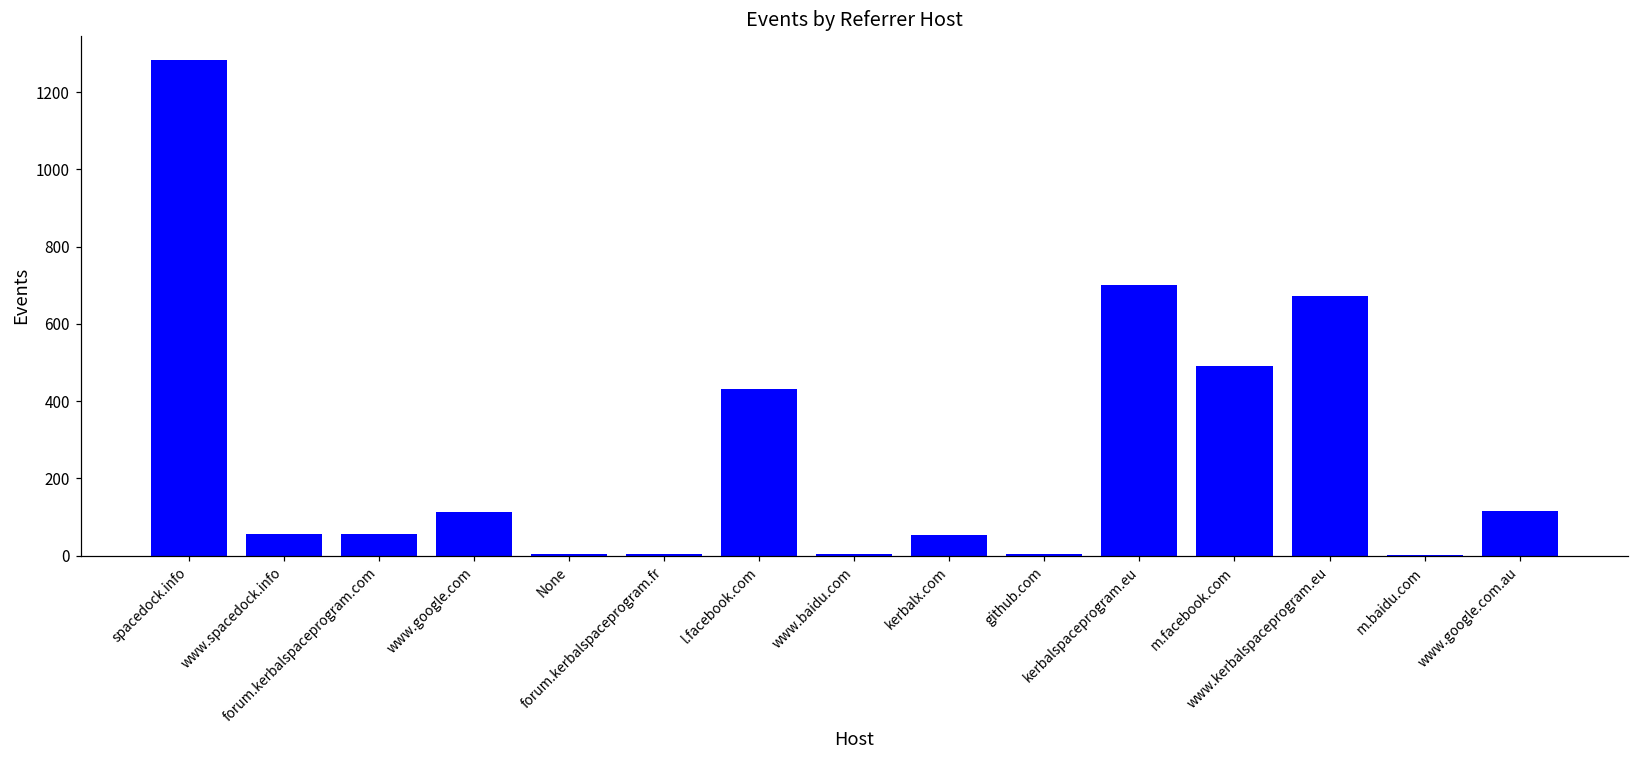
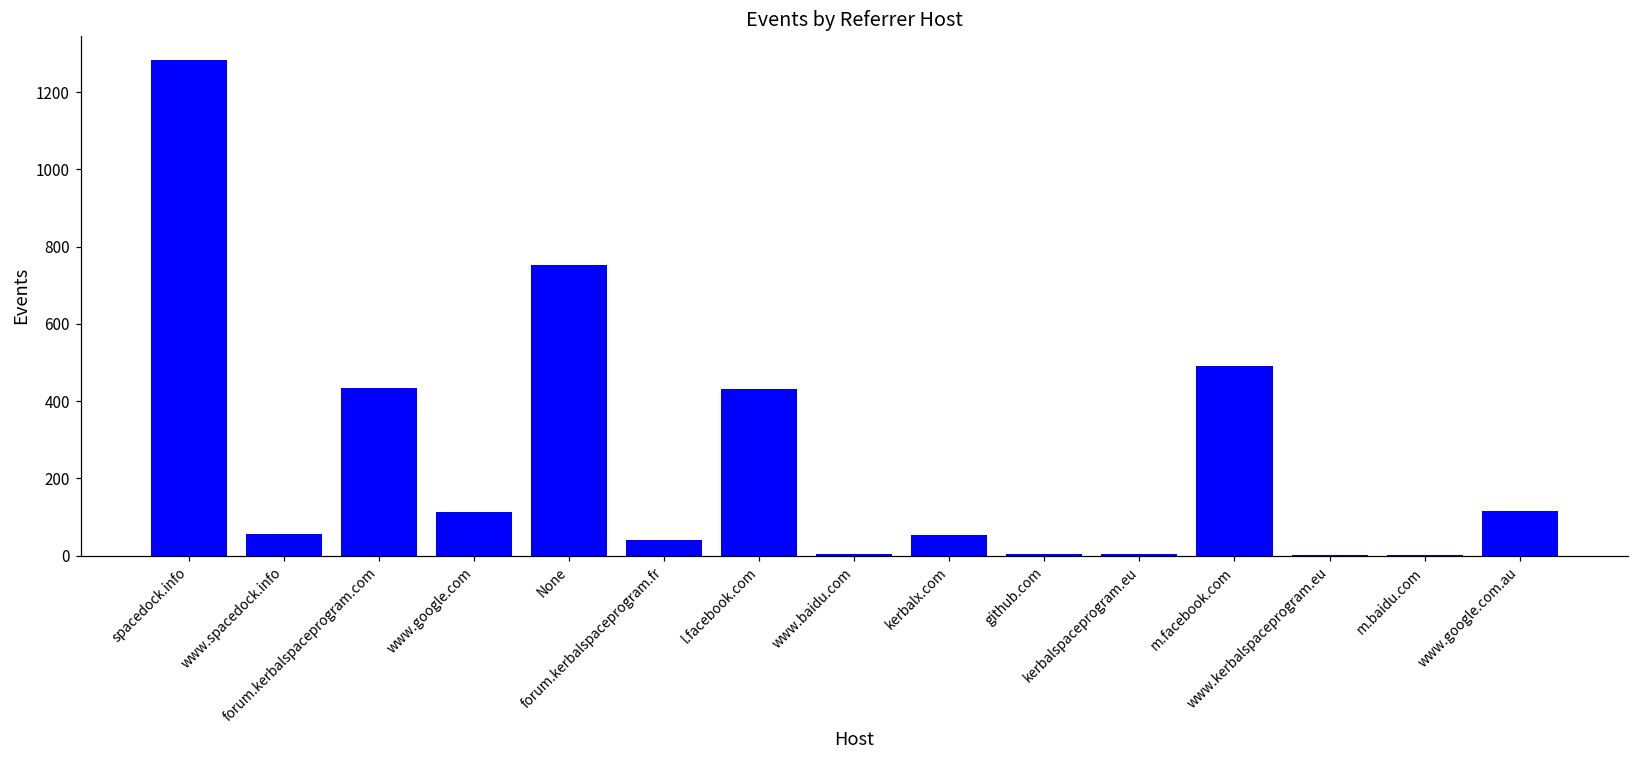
  {
    "spacedock.info": 1280,
    "www.spacedock.info": 60,
-   "forum.kerbalspaceprogram.com": 60,
+   "forum.kerbalspaceprogram.com": 430,
    "www.google.com": 110,
-   "None": 0,
-   "forum.kerbalspaceprogram.fr": 0,
+   "None": 750,
+   "forum.kerbalspaceprogram.fr": 40,
    "l.facebook.com": 430,
    "kerbalx.com": 50,
-   "kerbalspaceprogram.eu": 700,
+   "kerbalspaceprogram.eu": 0,
    "m.facebook.com": 490,
-   "www.kerbalspaceprogram.eu": 670,
+   "www.kerbalspaceprogram.eu": 0,
    "www.google.com.au": 120
  }
